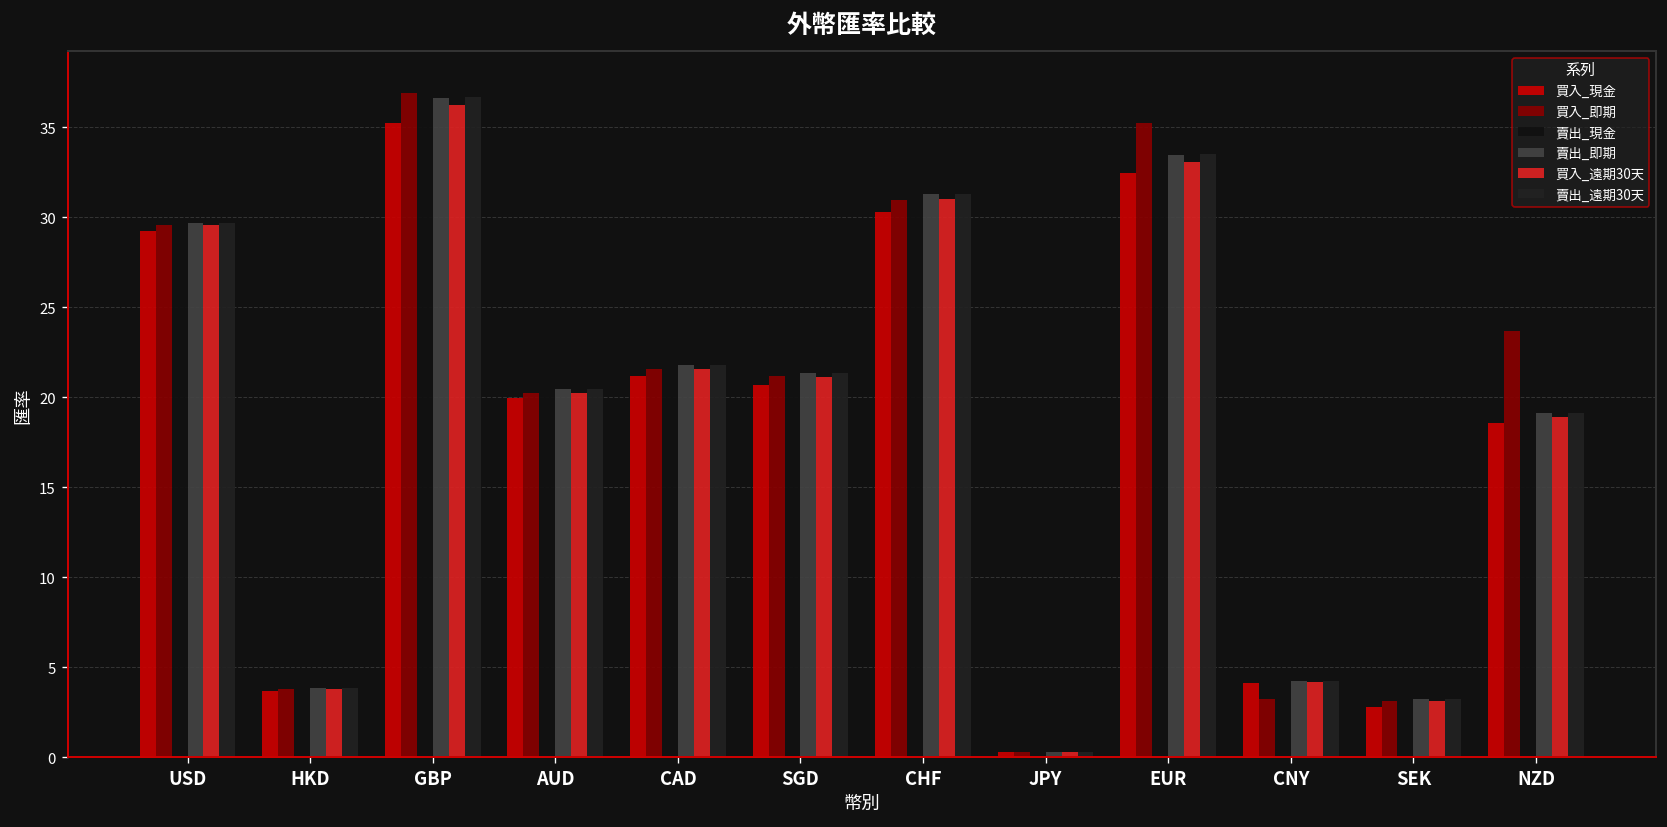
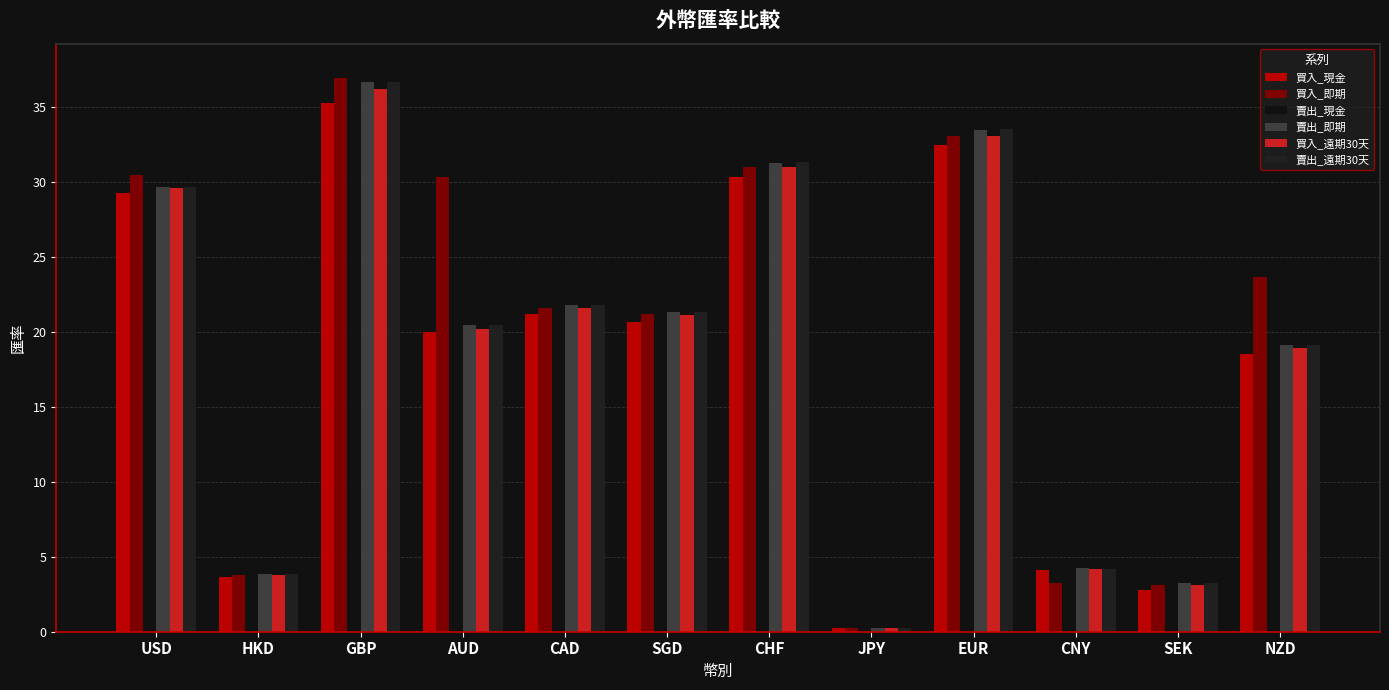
  {
    "買入_即期": {
-     "USD": 29.6,
+     "USD": 30.4,
      "HKD": 3.8,
      "GBP": 36.9,
-     "AUD": 20.2,
+     "AUD": 30.3,
      "CAD": 21.6,
      "SGD": 21.2,
      "CHF": 31.0,
      "JPY": 0.3,
-     "EUR": 35.3,
+     "EUR": 33.1,
      "CNY": 3.2,
      "SEK": 3.1,
      "NZD": 23.7
    }
  }
